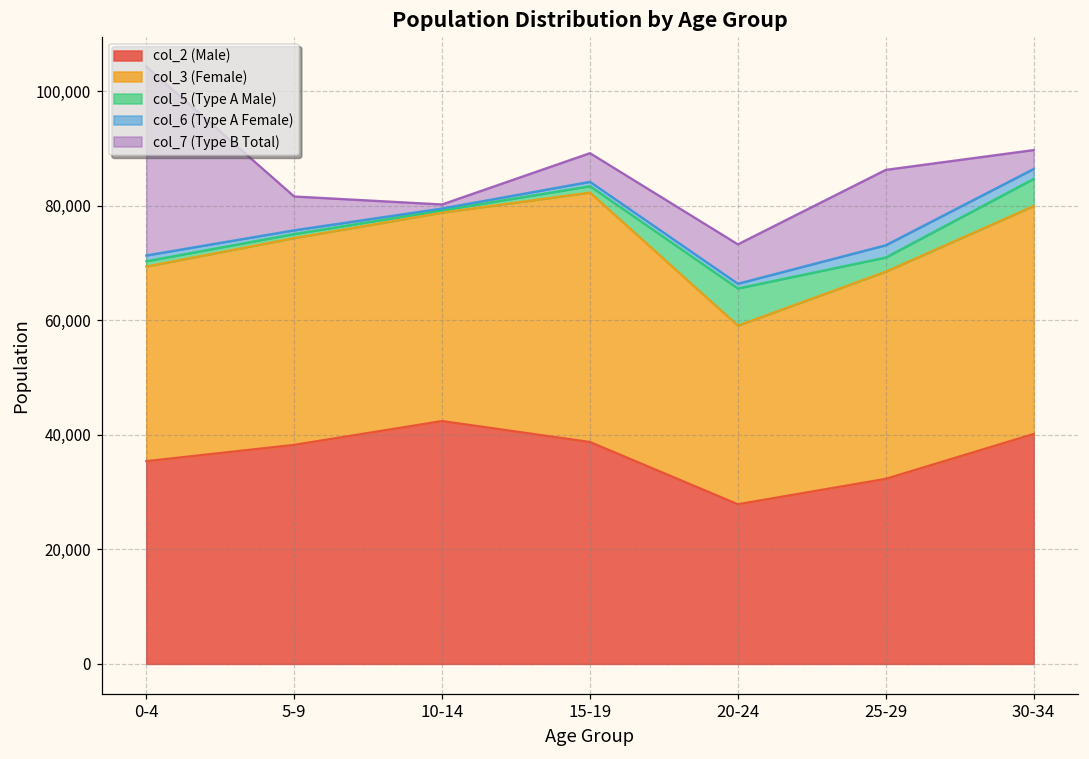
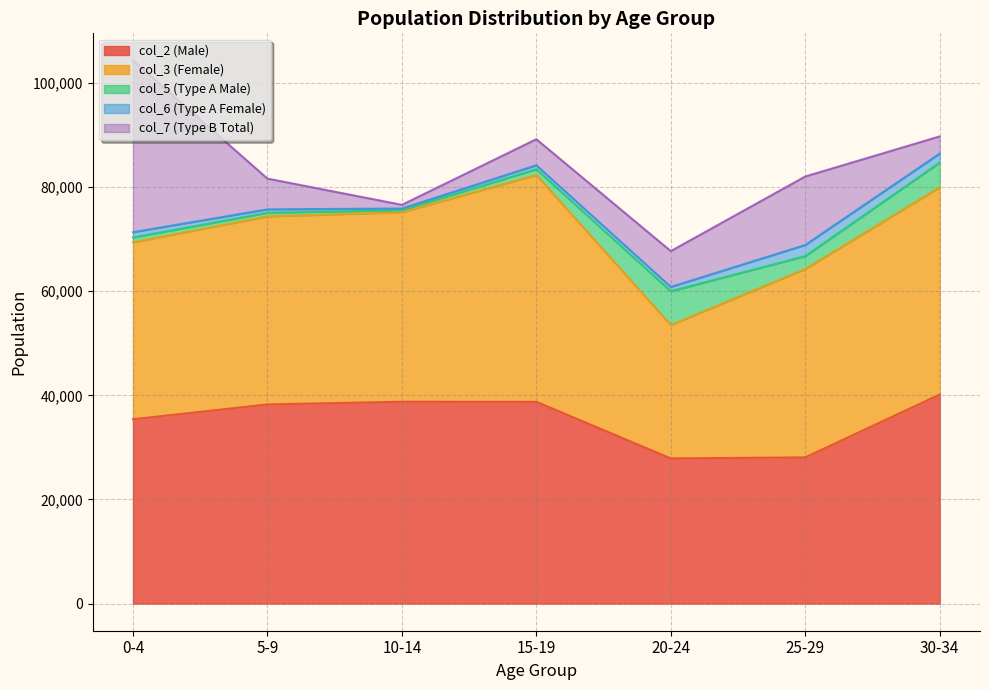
  {
    "col_2 (Male)": {
      "0-4": "35,000",
      "5-9": "38,000",
-     "10-14": "42,000",
+     "10-14": "39,000",
      "15-19": "39,000",
      "20-24": "28,000",
-     "25-29": "32,000",
+     "25-29": "28,000",
      "30-34": "40,000"
    },
    "col_3 (Female)": {
      "0-4": "34,000",
      "5-9": "36,000",
      "15-19": "44,000",
-     "20-24": "31,000",
+     "20-24": "26,000",
      "25-29": "36,000",
      "30-34": "40,000"
    },
    "col_5 (Type A Male)": {
      "0-4": "1,000",
      "5-9": "1,000",
      "15-19": "1,000",
      "20-24": "6,000",
      "25-29": "2,000",
      "30-34": "5,000"
    },
    "col_6 (Type A Female)": {
      "0-4": "1,000",
      "5-9": "1,000",
      "15-19": "1,000",
      "20-24": "1,000",
      "25-29": "2,000",
      "30-34": "2,000"
    },
    "col_7 (Type B Total)": {
      "5-9": "6,000",
      "10-14": "1,000",
      "15-19": "5,000",
      "20-24": "7,000",
      "25-29": "13,000",
      "30-34": "3,000"
    }
  }
